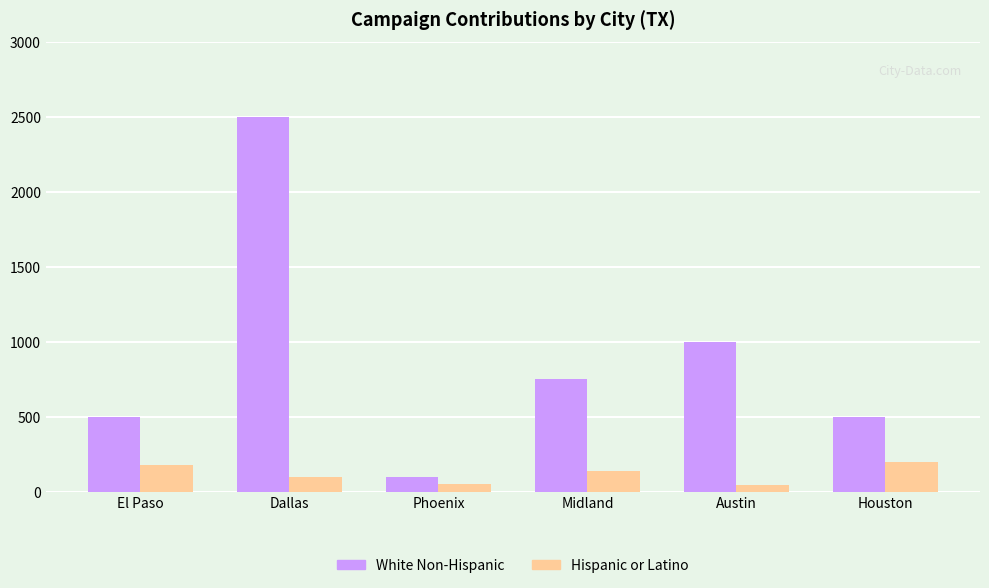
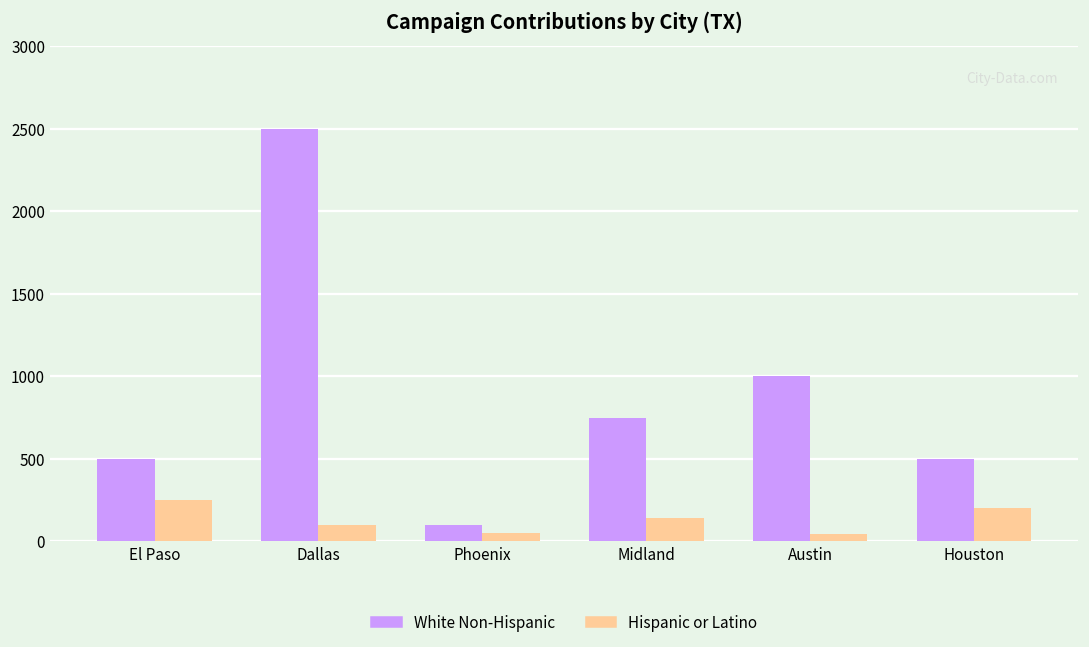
  {
    "White Non-Hispanic": {
      "El Paso": 500,
      "Dallas": 2500,
      "Phoenix": 100,
      "Midland": 750,
      "Austin": 1000,
      "Houston": 500
    },
    "Hispanic or Latino": {
-     "El Paso": 180,
+     "El Paso": 250,
      "Dallas": 100,
      "Phoenix": 50,
      "Midland": 140,
      "Austin": 40,
      "Houston": 200
    }
  }
